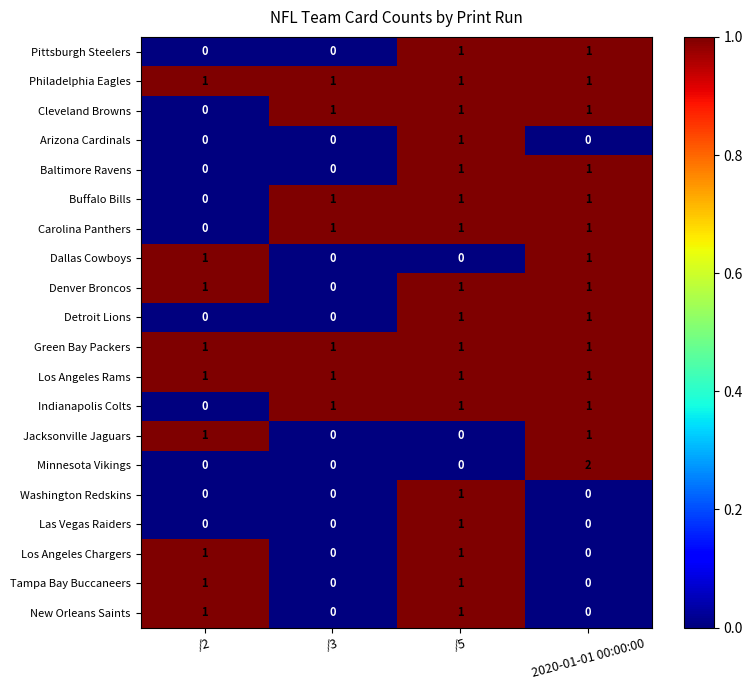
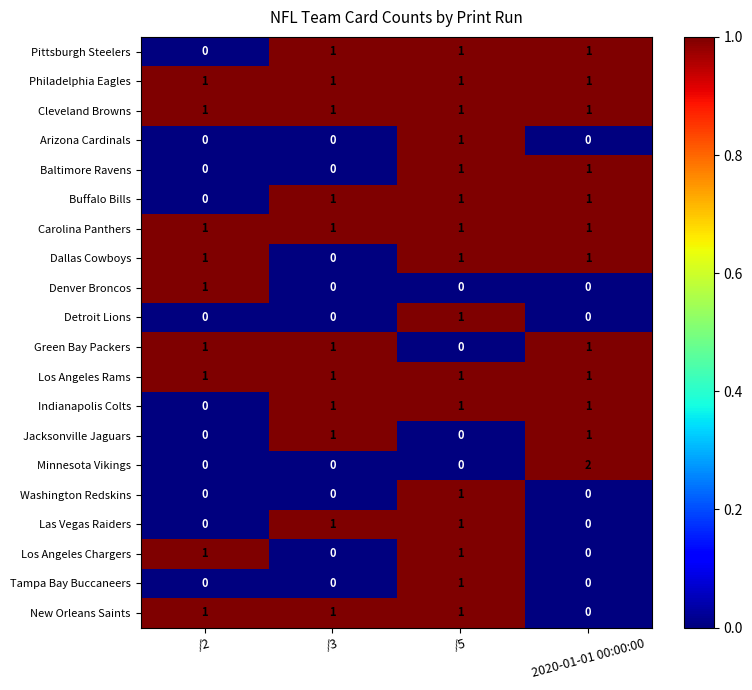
  {
    "Pittsburgh Steelers": {
      "/2": 0,
-     "/3": 0,
+     "/3": 1,
      "/5": 1,
      "2020-01-01 00:00:00": 1
    },
    "Philadelphia Eagles": {
      "/2": 1,
      "/3": 1,
      "/5": 1,
      "2020-01-01 00:00:00": 1
    },
    "Cleveland Browns": {
-     "/2": 0,
+     "/2": 1,
      "/3": 1,
      "/5": 1,
      "2020-01-01 00:00:00": 1
    },
    "Arizona Cardinals": {
      "/2": 0,
      "/3": 0,
      "/5": 1,
      "2020-01-01 00:00:00": 0
    },
    "Baltimore Ravens": {
      "/2": 0,
      "/3": 0,
      "/5": 1,
      "2020-01-01 00:00:00": 1
    },
    "Buffalo Bills": {
      "/2": 0,
      "/3": 1,
      "/5": 1,
      "2020-01-01 00:00:00": 1
    },
    "Carolina Panthers": {
-     "/2": 0,
+     "/2": 1,
      "/3": 1,
      "/5": 1,
      "2020-01-01 00:00:00": 1
    },
    "Dallas Cowboys": {
      "/2": 1,
      "/3": 0,
-     "/5": 0,
+     "/5": 1,
      "2020-01-01 00:00:00": 1
    },
    "Denver Broncos": {
      "/2": 1,
      "/3": 0,
-     "/5": 1,
-     "2020-01-01 00:00:00": 1
+     "/5": 0,
+     "2020-01-01 00:00:00": 0
    },
    "Detroit Lions": {
      "/2": 0,
      "/3": 0,
      "/5": 1,
-     "2020-01-01 00:00:00": 1
+     "2020-01-01 00:00:00": 0
    },
    "Green Bay Packers": {
      "/2": 1,
      "/3": 1,
-     "/5": 1,
+     "/5": 0,
      "2020-01-01 00:00:00": 1
    },
    "Los Angeles Rams": {
      "/2": 1,
      "/3": 1,
      "/5": 1,
      "2020-01-01 00:00:00": 1
    },
    "Indianapolis Colts": {
      "/2": 0,
      "/3": 1,
      "/5": 1,
      "2020-01-01 00:00:00": 1
    },
    "Jacksonville Jaguars": {
-     "/2": 1,
-     "/3": 0,
+     "/2": 0,
+     "/3": 1,
      "/5": 0,
      "2020-01-01 00:00:00": 1
    },
    "Minnesota Vikings": {
      "/2": 0,
      "/3": 0,
      "/5": 0,
      "2020-01-01 00:00:00": 2
    },
    "Washington Redskins": {
      "/2": 0,
      "/3": 0,
      "/5": 1,
      "2020-01-01 00:00:00": 0
    },
    "Las Vegas Raiders": {
      "/2": 0,
-     "/3": 0,
+     "/3": 1,
      "/5": 1,
      "2020-01-01 00:00:00": 0
    },
    "Los Angeles Chargers": {
      "/2": 1,
      "/3": 0,
      "/5": 1,
      "2020-01-01 00:00:00": 0
    },
    "Tampa Bay Buccaneers": {
-     "/2": 1,
+     "/2": 0,
      "/3": 0,
      "/5": 1,
      "2020-01-01 00:00:00": 0
    },
    "New Orleans Saints": {
      "/2": 1,
-     "/3": 0,
+     "/3": 1,
      "/5": 1,
      "2020-01-01 00:00:00": 0
    }
  }
